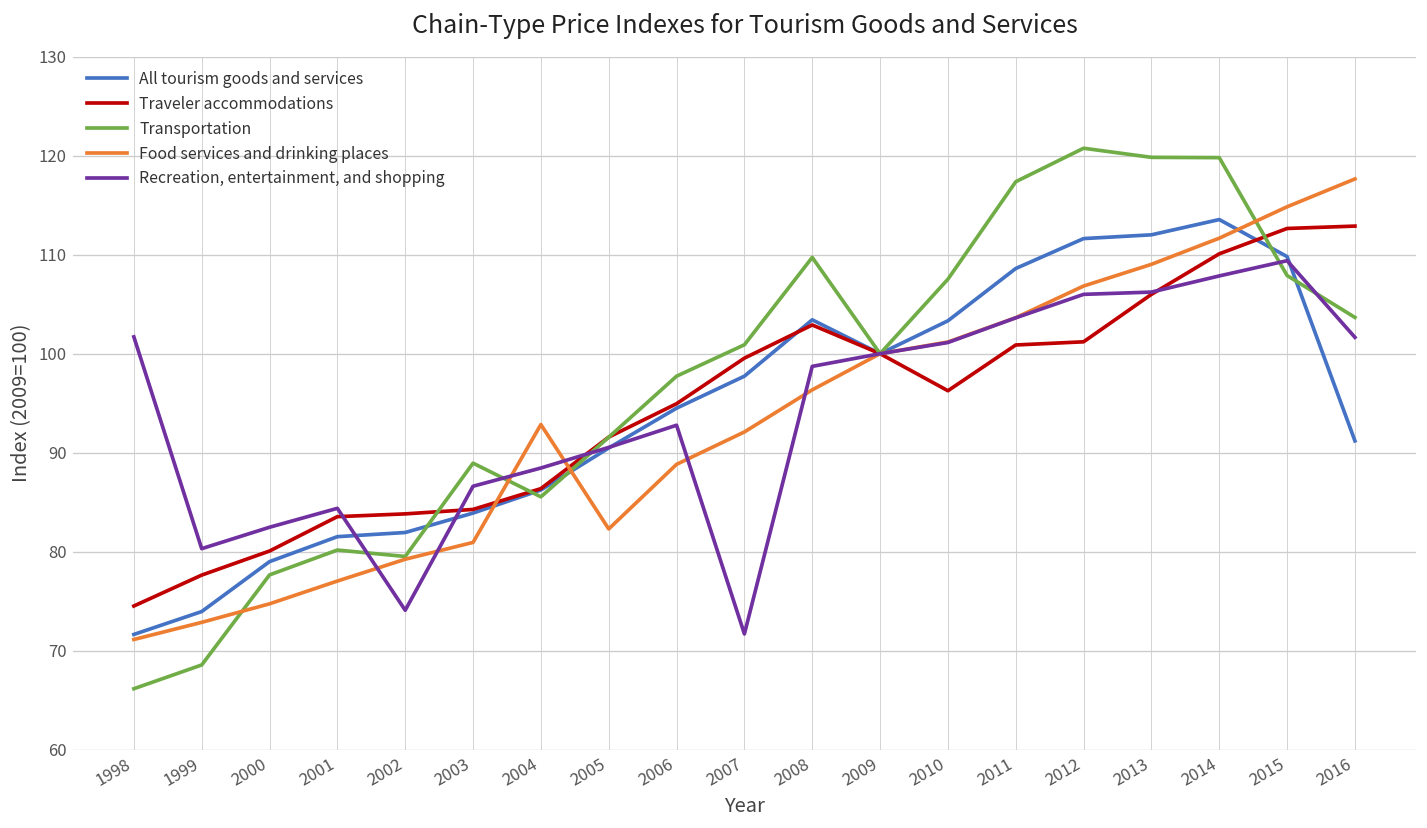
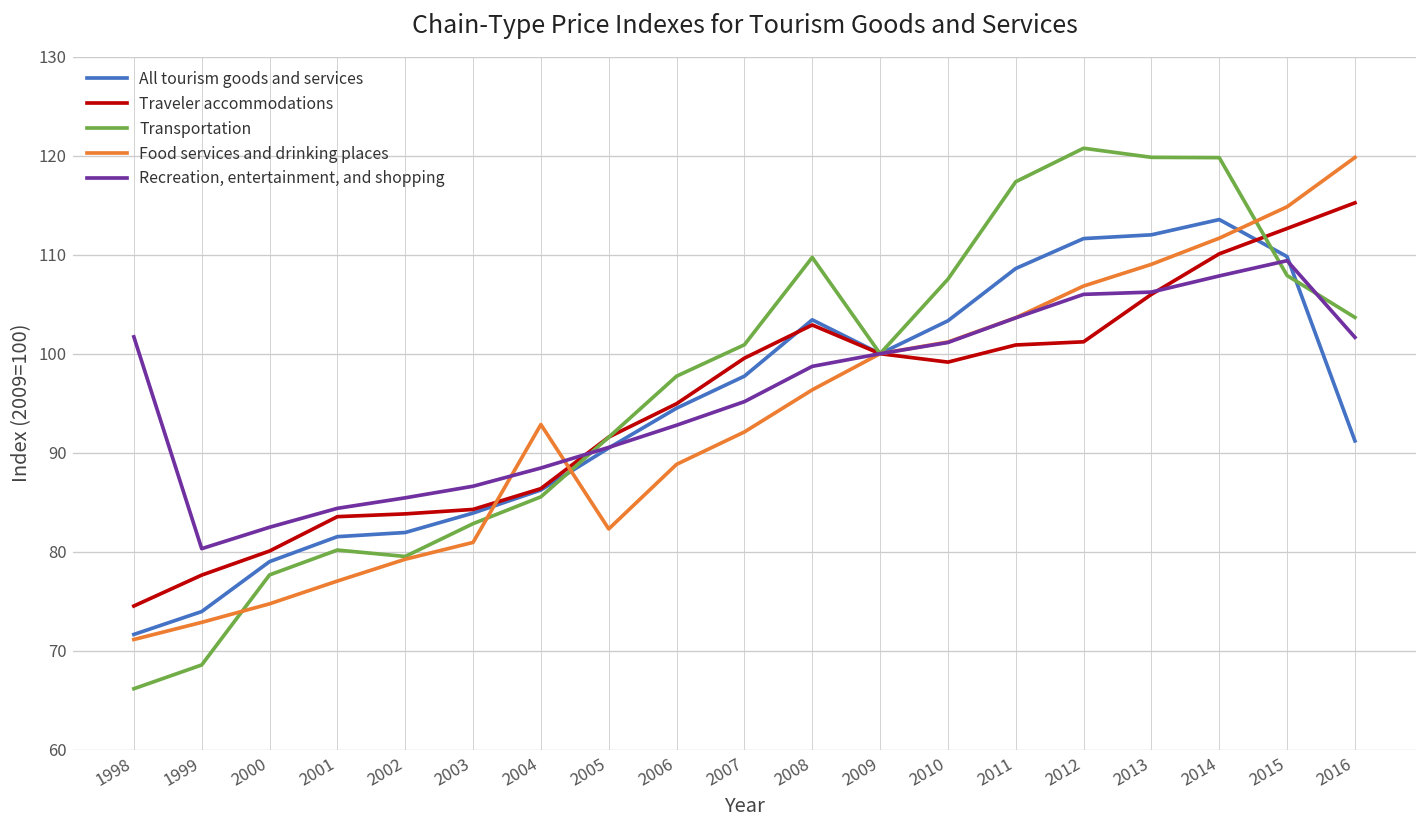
  {
    "All tourism goods and services": {
      "1998": 72,
      "1999": 74,
      "2000": 79,
      "2001": 82,
      "2002": 82,
      "2003": 84,
      "2006": 95,
      "2007": 98,
      "2008": 103,
      "2010": 103,
      "2011": 109,
      "2012": 112,
      "2013": 112,
      "2014": 114,
      "2015": 110,
      "2016": 91
    },
    "Traveler accommodations": {
      "1998": 75,
      "1999": 78,
      "2000": 80,
      "2001": 84,
      "2002": 84,
      "2003": 84,
      "2006": 95,
      "2007": 100,
      "2008": 103,
-     "2010": 96,
+     "2010": 99,
      "2011": 101,
      "2012": 101,
      "2014": 110,
      "2015": 113,
-     "2016": 113
+     "2016": 115
    },
    "Transportation": {
      "1998": 66,
      "1999": 69,
      "2000": 78,
      "2001": 80,
-     "2003": 89,
+     "2003": 83,
      "2004": 86,
      "2006": 98,
      "2007": 101,
      "2008": 110,
      "2010": 108,
      "2011": 117,
      "2012": 121,
      "2013": 120,
      "2014": 120,
      "2015": 108,
      "2016": 104
    },
    "Food services and drinking places": {
      "1998": 71,
      "1999": 73,
      "2000": 75,
      "2001": 77,
      "2003": 81,
      "2004": 93,
      "2005": 82,
      "2006": 89,
      "2007": 92,
      "2008": 96,
      "2012": 107,
      "2013": 109,
      "2014": 112,
      "2015": 115,
-     "2016": 118
+     "2016": 120
    },
    "Recreation, entertainment, and shopping": {
      "1998": 102,
      "1999": 80,
      "2000": 82,
      "2001": 84,
-     "2002": 74,
+     "2002": 85,
      "2003": 87,
      "2004": 88,
      "2006": 93,
-     "2007": 72,
+     "2007": 95,
      "2008": 99,
      "2012": 106,
      "2014": 108,
      "2015": 109,
      "2016": 102
    }
  }
